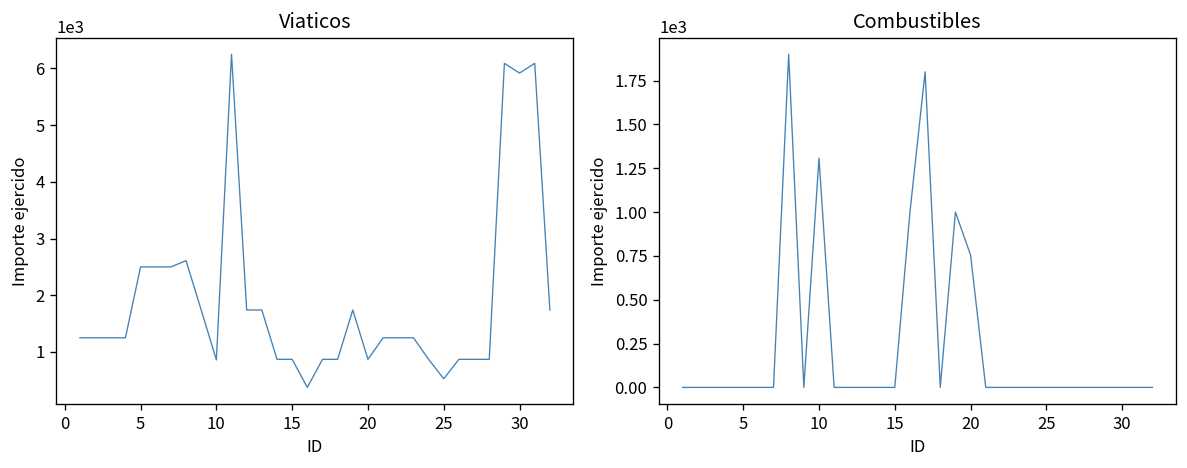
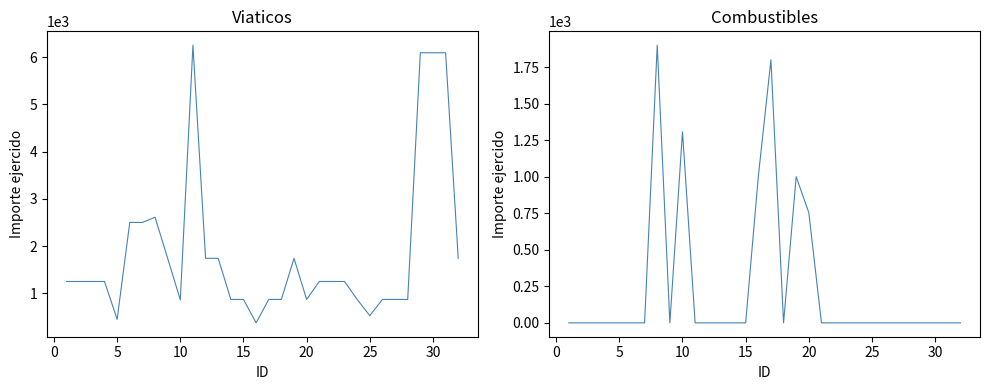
  {
    "Viaticos": {
-     "5": 2500,
+     "5": 400,
      "10": 900,
      "15": 900,
      "20": 900,
      "25": 500,
-     "30": 5900
+     "30": 6100
    },
    "Combustibles": {
      "5": 0,
      "10": 1310,
      "15": 0,
      "20": 750,
      "25": 0,
      "30": 0
    }
  }
